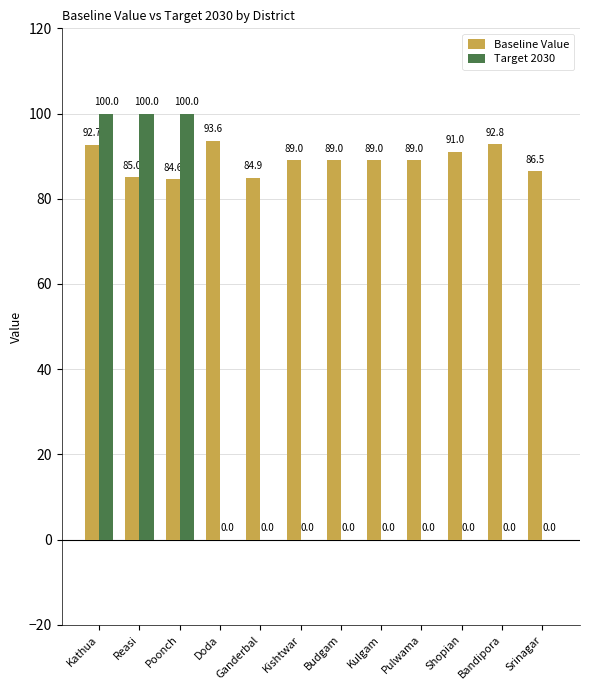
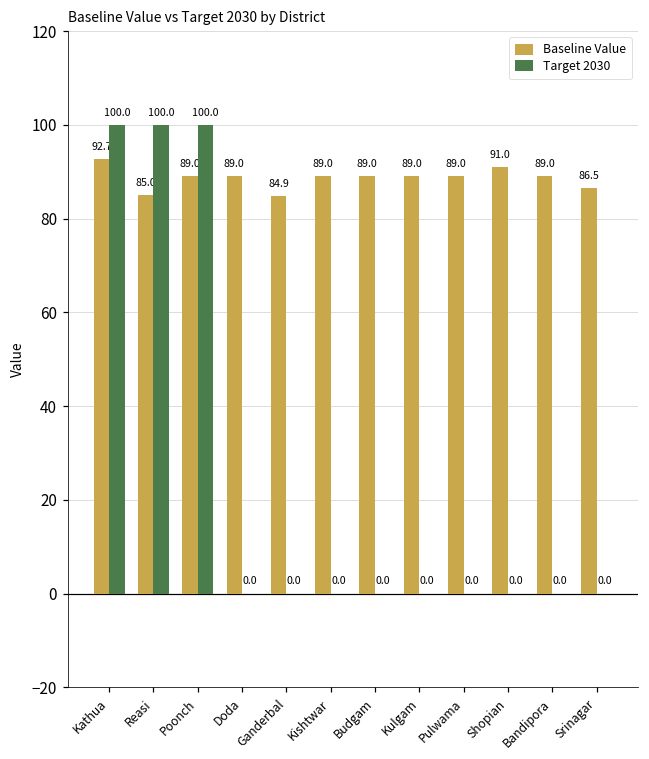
  {
    "Baseline Value": {
      "Kathua": 92.7,
      "Reasi": 85.0,
-     "Poonch": 84.6,
-     "Doda": 93.6,
+     "Poonch": 89.0,
+     "Doda": 89.0,
      "Ganderbal": 84.9,
      "Kishtwar": 89.0,
      "Budgam": 89.0,
      "Kulgam": 89.0,
      "Pulwama": 89.0,
      "Shopian": 91.0,
-     "Bandipora": 92.8,
+     "Bandipora": 89.0,
      "Srinagar": 86.5
    },
    "Target 2030": {
      "Kathua": 100.0,
      "Reasi": 100.0,
      "Poonch": 100.0,
      "Doda": 0.0,
      "Ganderbal": 0.0,
      "Kishtwar": 0.0,
      "Budgam": 0.0,
      "Kulgam": 0.0,
      "Pulwama": 0.0,
      "Shopian": 0.0,
      "Bandipora": 0.0,
      "Srinagar": 0.0
    }
  }
